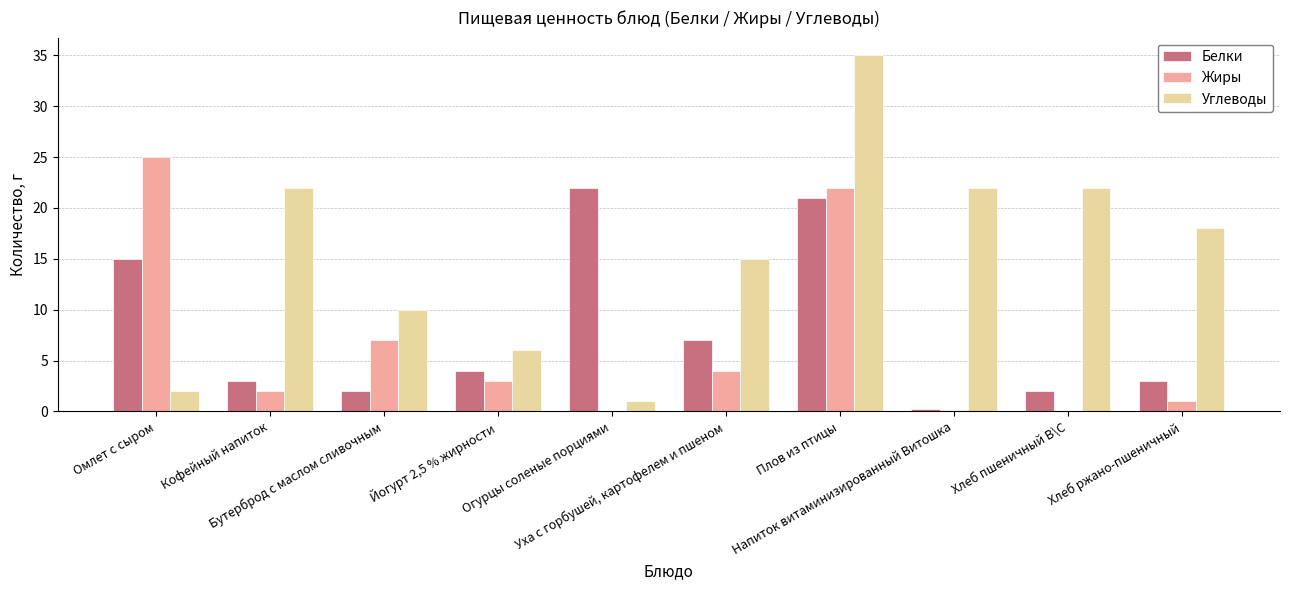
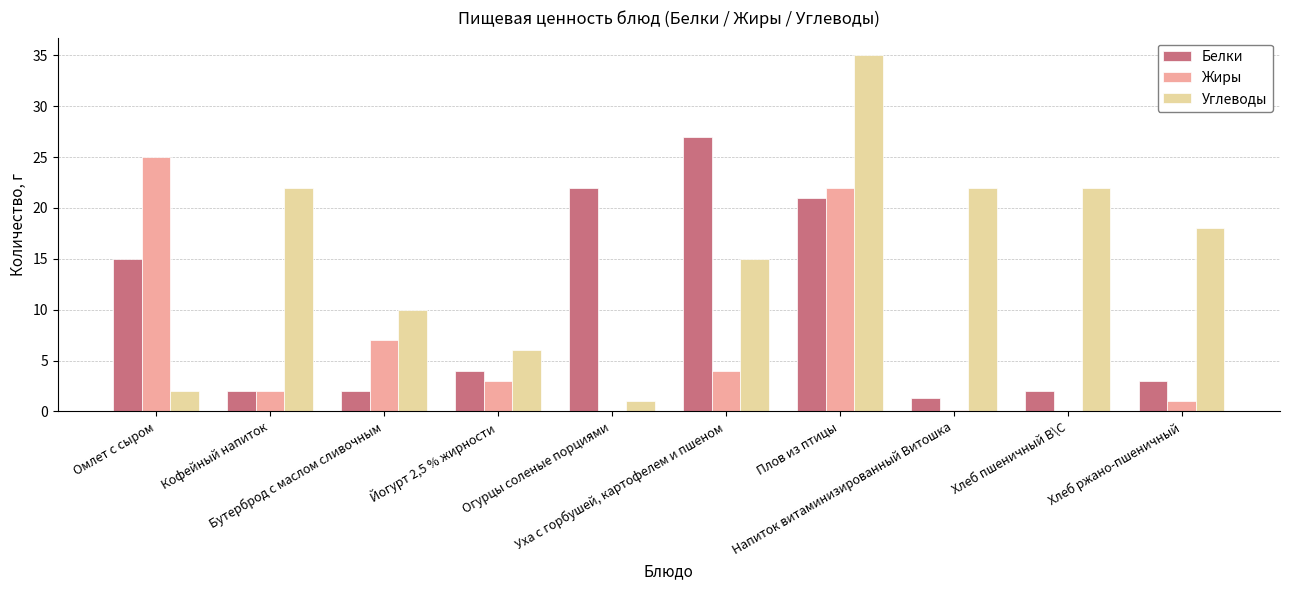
  {
    "Белки": {
      "Омлет с сыром": 15.0,
-     "Кофейный напиток": 3,
+     "Кофейный напиток": 2,
      "Бутерброд с маслом сливочным": 2.0,
      "Йогурт 2,5 % жирности": 4.0,
      "Огурцы соленые порциями": 22.0,
-     "Уха с горбушей, картофелем и пшеном": 7,
+     "Уха с горбушей, картофелем и пшеном": 27,
      "Плов из птицы": 21.0,
-     "Напиток витаминизированный Витошка": 0.2,
+     "Напиток витаминизированный Витошка": 1.3,
      "Хлеб пшеничный В\\С": 2.0,
      "Хлеб ржано-пшеничный": 3.0
    }
  }
